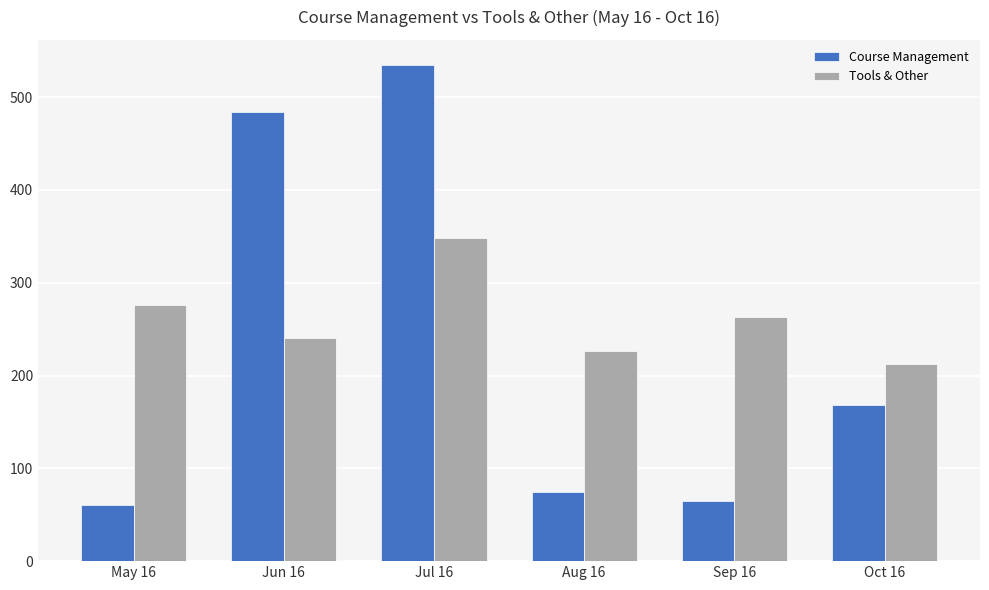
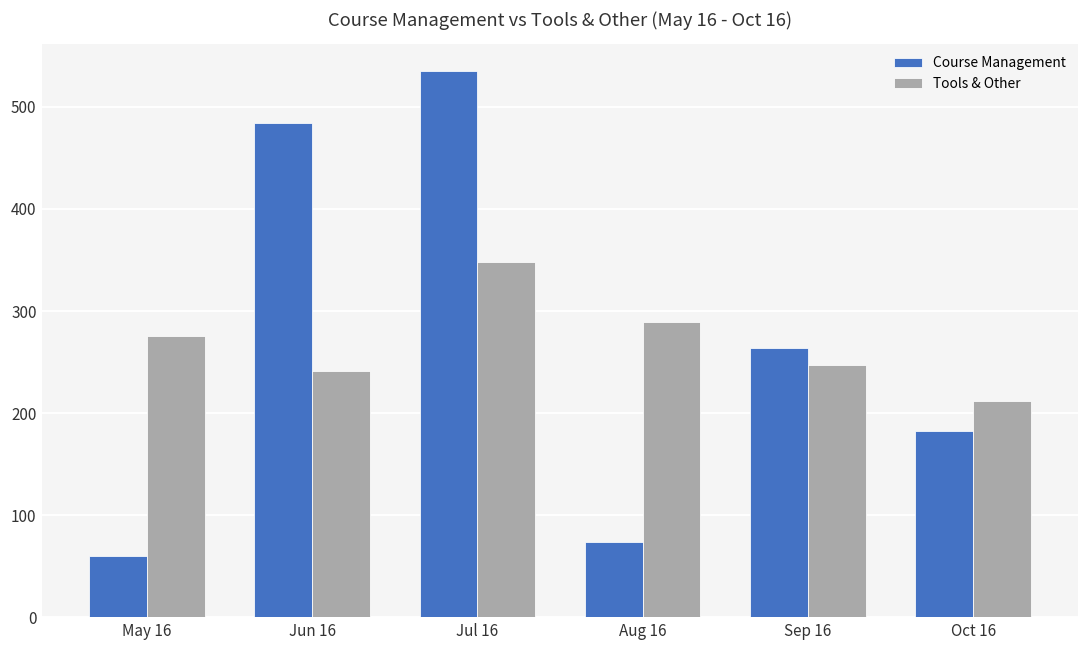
  {
    "Course Management": {
      "May 16": 60,
      "Jun 16": 480,
      "Jul 16": 540,
      "Aug 16": 70,
-     "Sep 16": 70,
-     "Oct 16": 170
+     "Sep 16": 260,
+     "Oct 16": 180
    },
    "Tools & Other": {
      "May 16": 280,
      "Jun 16": 240,
      "Jul 16": 350,
-     "Aug 16": 230,
-     "Sep 16": 260,
+     "Aug 16": 290,
+     "Sep 16": 250,
      "Oct 16": 210
    }
  }
